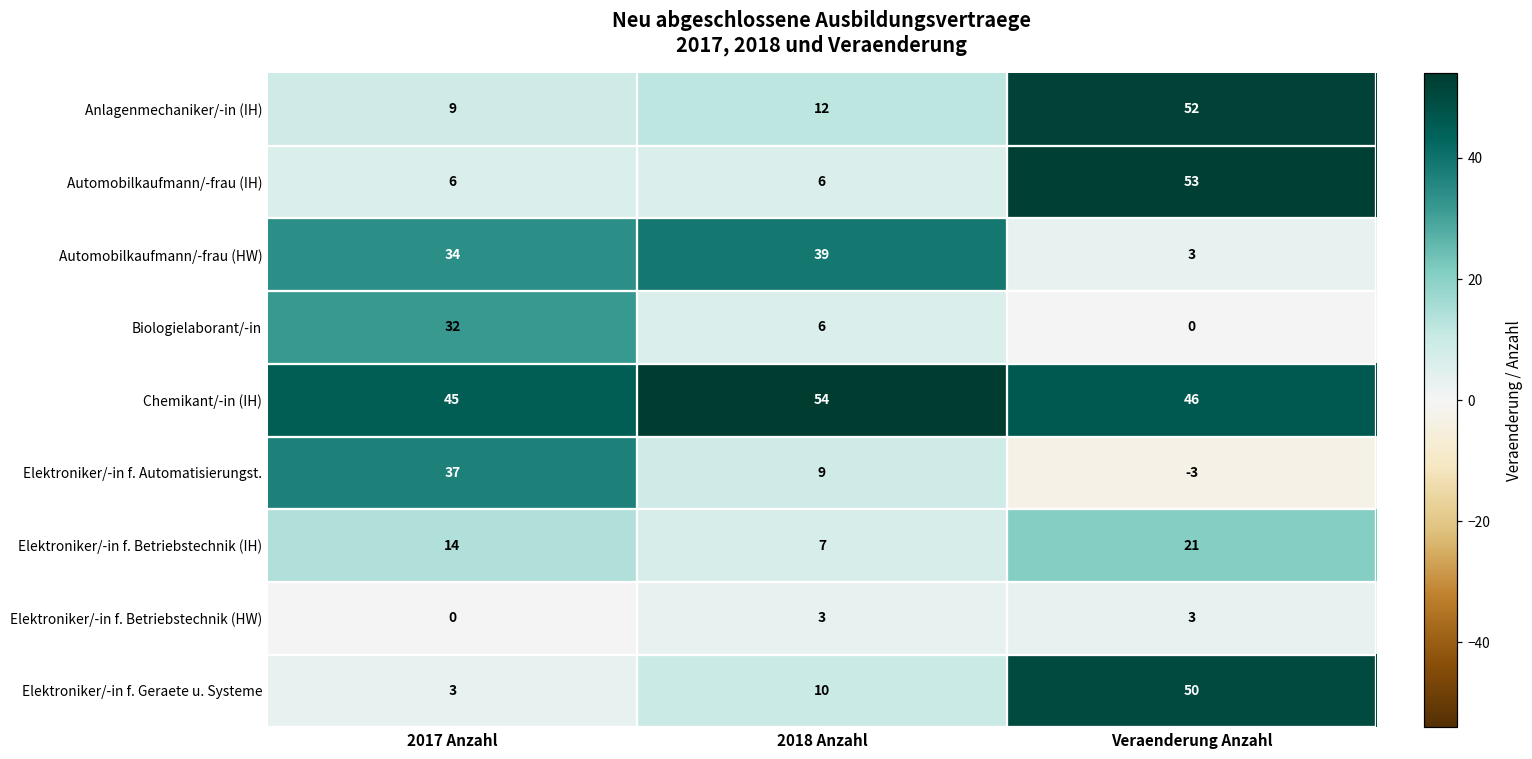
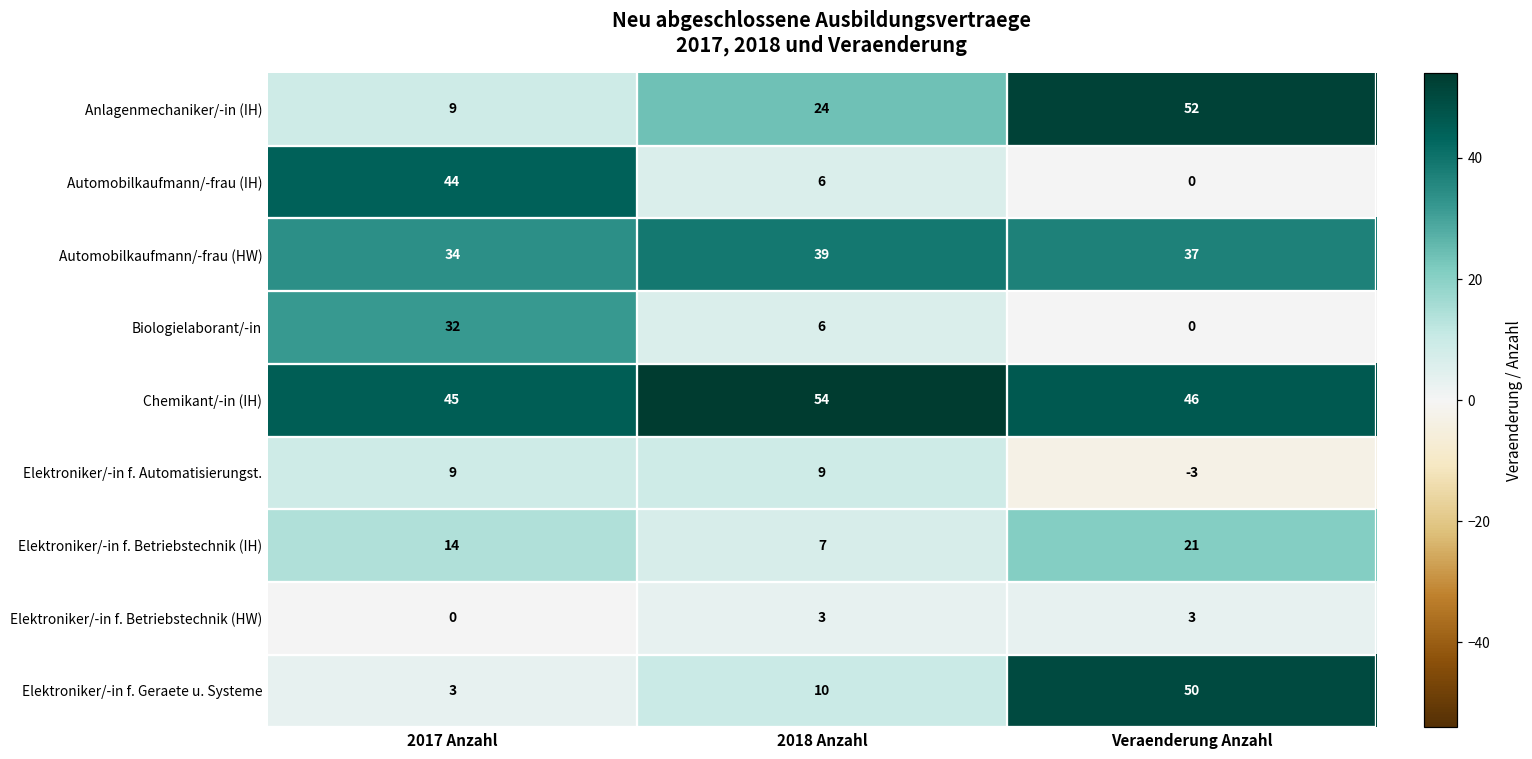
  {
    "Anlagenmechaniker/-in (IH)": {
      "2017 Anzahl": 9,
-     "2018 Anzahl": 12,
+     "2018 Anzahl": 24,
      "Veraenderung Anzahl": 52
    },
    "Automobilkaufmann/-frau (IH)": {
-     "2017 Anzahl": 6,
+     "2017 Anzahl": 44,
      "2018 Anzahl": 6,
-     "Veraenderung Anzahl": 53
+     "Veraenderung Anzahl": 0
    },
    "Automobilkaufmann/-frau (HW)": {
      "2017 Anzahl": 34,
      "2018 Anzahl": 39,
-     "Veraenderung Anzahl": 3
+     "Veraenderung Anzahl": 37
    },
    "Biologielaborant/-in": {
      "2017 Anzahl": 32,
      "2018 Anzahl": 6,
      "Veraenderung Anzahl": 0
    },
    "Chemikant/-in (IH)": {
      "2017 Anzahl": 45,
      "2018 Anzahl": 54,
      "Veraenderung Anzahl": 46
    },
    "Elektroniker/-in f. Automatisierungst.": {
-     "2017 Anzahl": 37,
+     "2017 Anzahl": 9,
      "2018 Anzahl": 9,
      "Veraenderung Anzahl": -3
    },
    "Elektroniker/-in f. Betriebstechnik (IH)": {
      "2017 Anzahl": 14,
      "2018 Anzahl": 7,
      "Veraenderung Anzahl": 21
    },
    "Elektroniker/-in f. Betriebstechnik (HW)": {
      "2017 Anzahl": 0,
      "2018 Anzahl": 3,
      "Veraenderung Anzahl": 3
    },
    "Elektroniker/-in f. Geraete u. Systeme": {
      "2017 Anzahl": 3,
      "2018 Anzahl": 10,
      "Veraenderung Anzahl": 50
    }
  }
